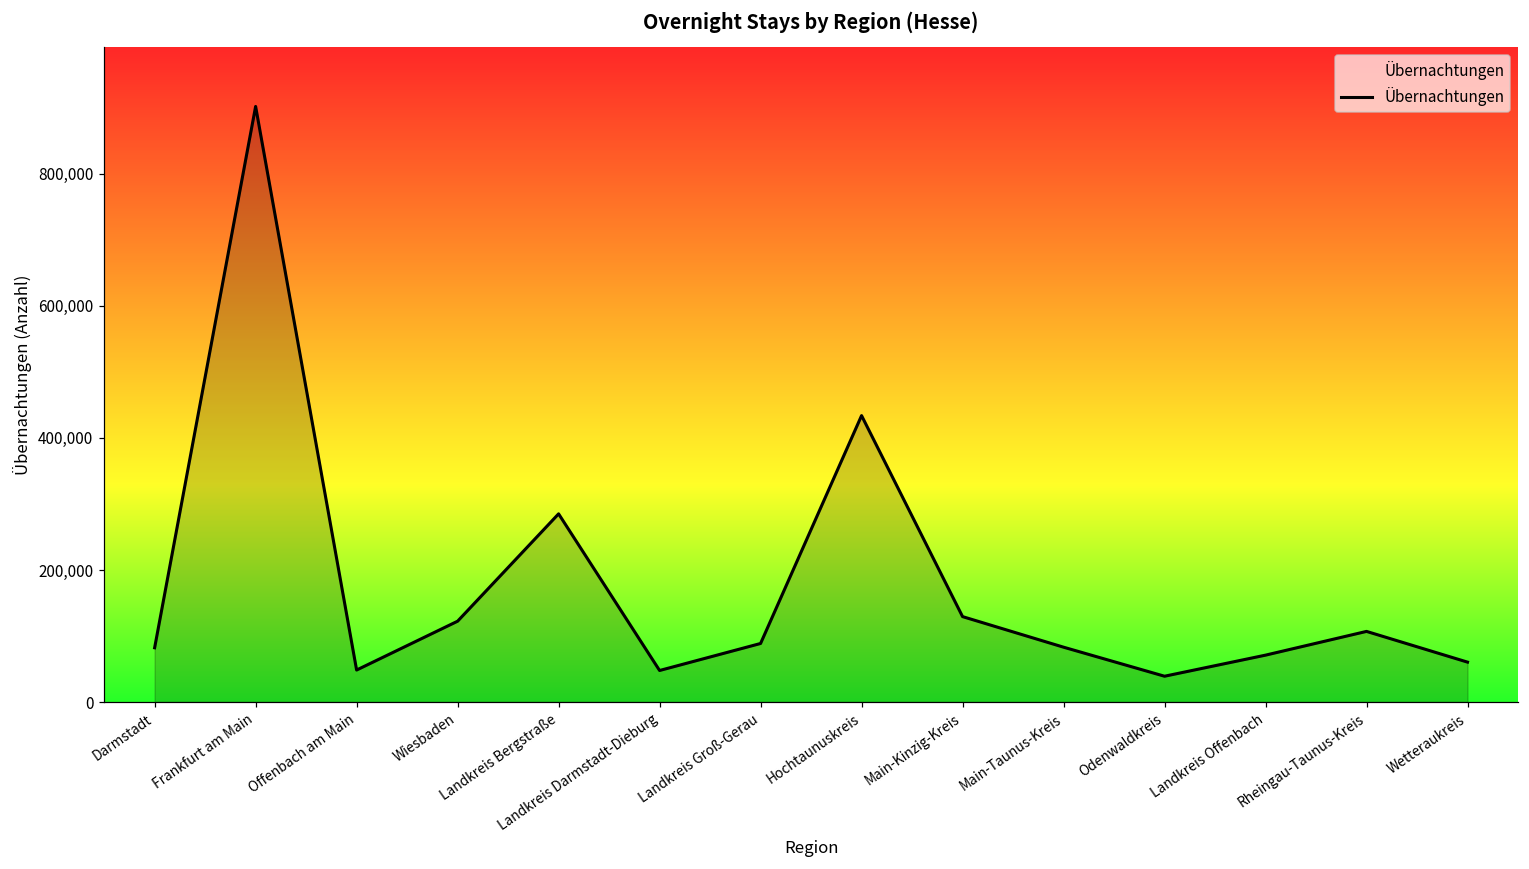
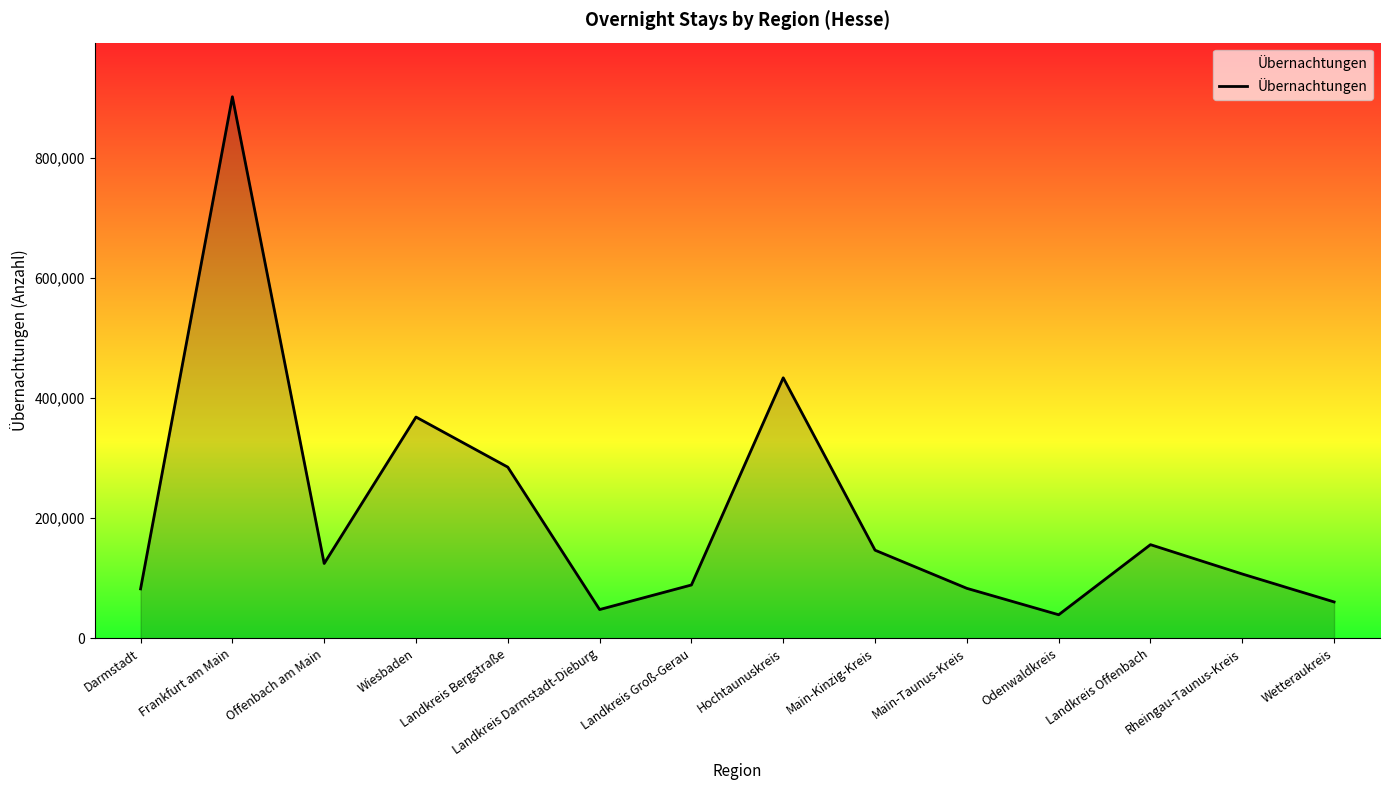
  {
    "Darmstadt": "80,000",
    "Frankfurt am Main": "900,000",
-   "Offenbach am Main": "50,000",
-   "Wiesbaden": "120,000",
+   "Offenbach am Main": "120,000",
+   "Wiesbaden": "370,000",
    "Landkreis Bergstraße": "290,000",
    "Landkreis Darmstadt-Dieburg": "50,000",
    "Landkreis Groß-Gerau": "90,000",
    "Hochtaunuskreis": "430,000",
-   "Main-Kinzig-Kreis": "130,000",
+   "Main-Kinzig-Kreis": "150,000",
    "Main-Taunus-Kreis": "80,000",
    "Odenwaldkreis": "40,000",
-   "Landkreis Offenbach": "70,000",
+   "Landkreis Offenbach": "160,000",
    "Rheingau-Taunus-Kreis": "110,000",
    "Wetteraukreis": "60,000"
  }
